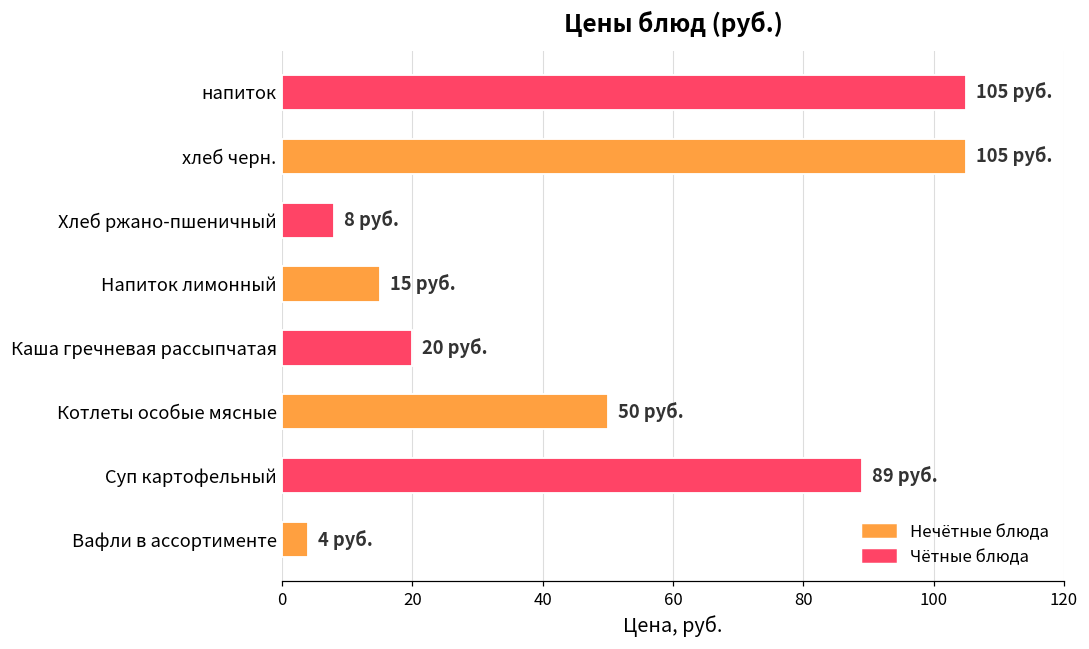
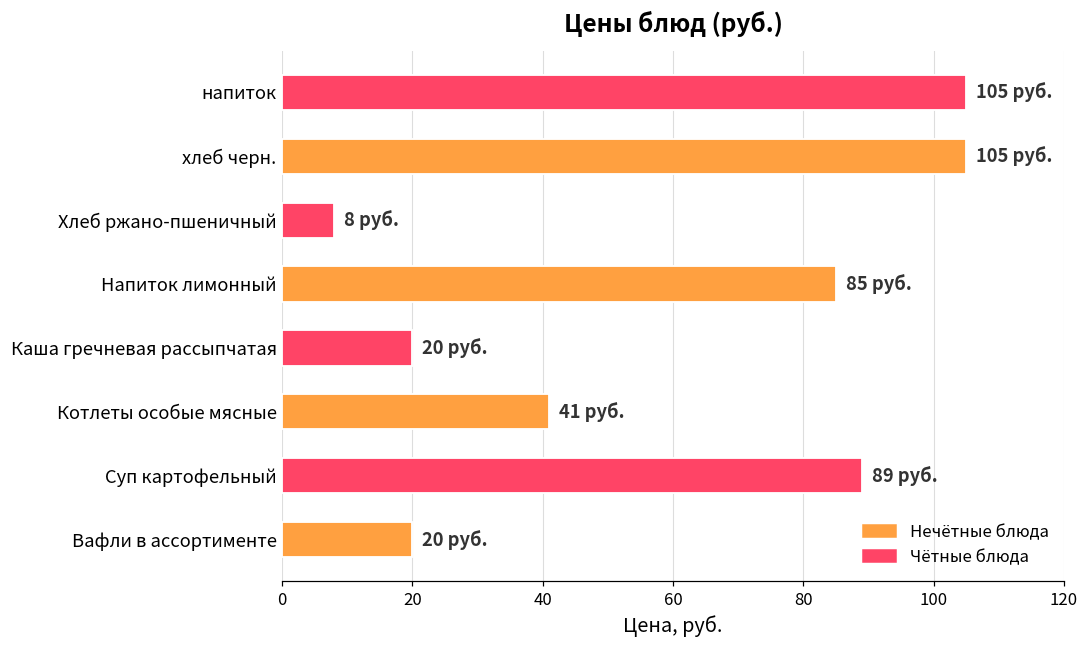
  {
    "напиток": 105,
    "хлеб черн.": 105,
    "Хлеб ржано-пшеничный": 8,
-   "Напиток лимонный": 15,
+   "Напиток лимонный": 85,
    "Каша гречневая рассыпчатая": 20,
-   "Котлеты особые мясные": 50,
+   "Котлеты особые мясные": 41,
    "Суп картофельный": 89,
-   "Вафли в ассортименте": 4
+   "Вафли в ассортименте": 20
  }
